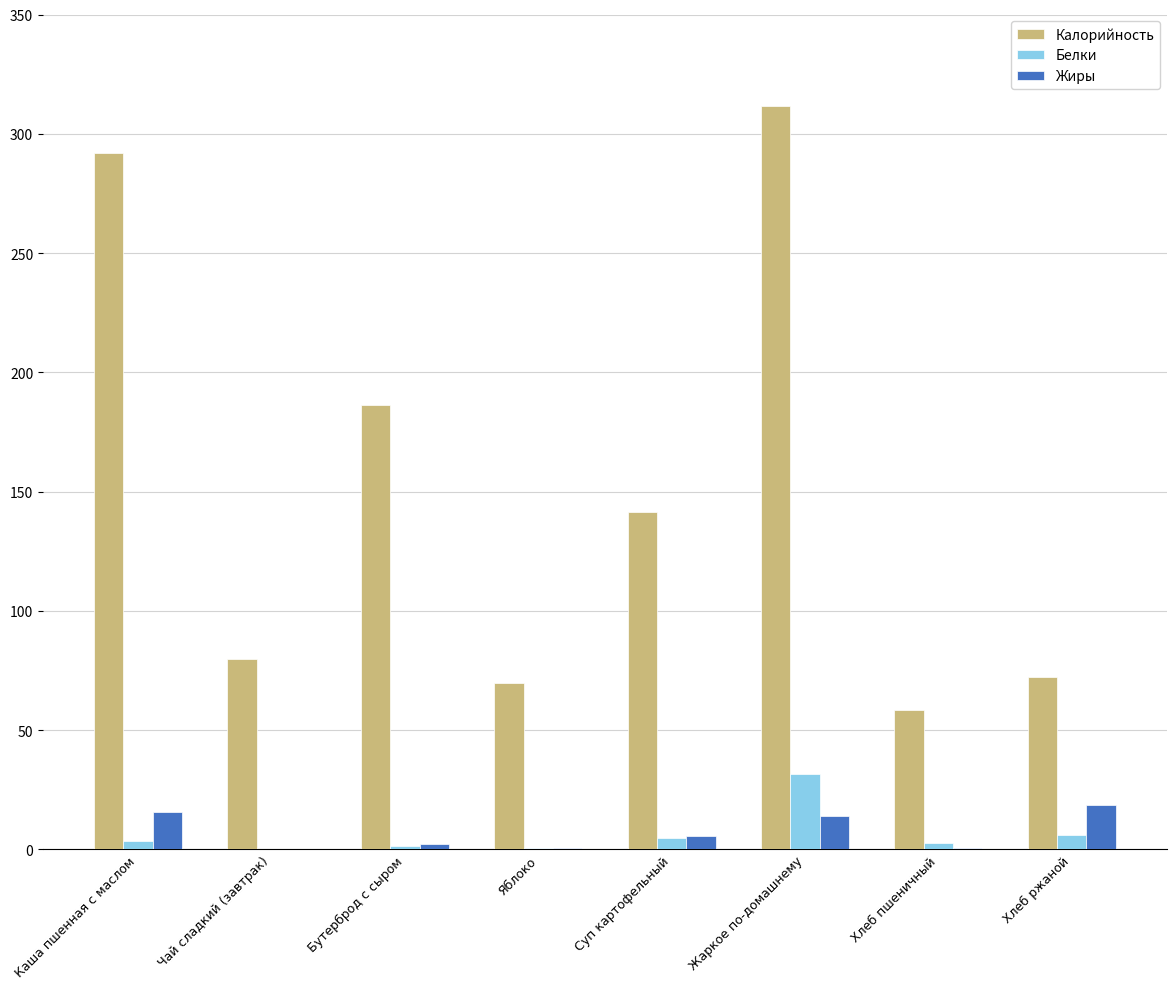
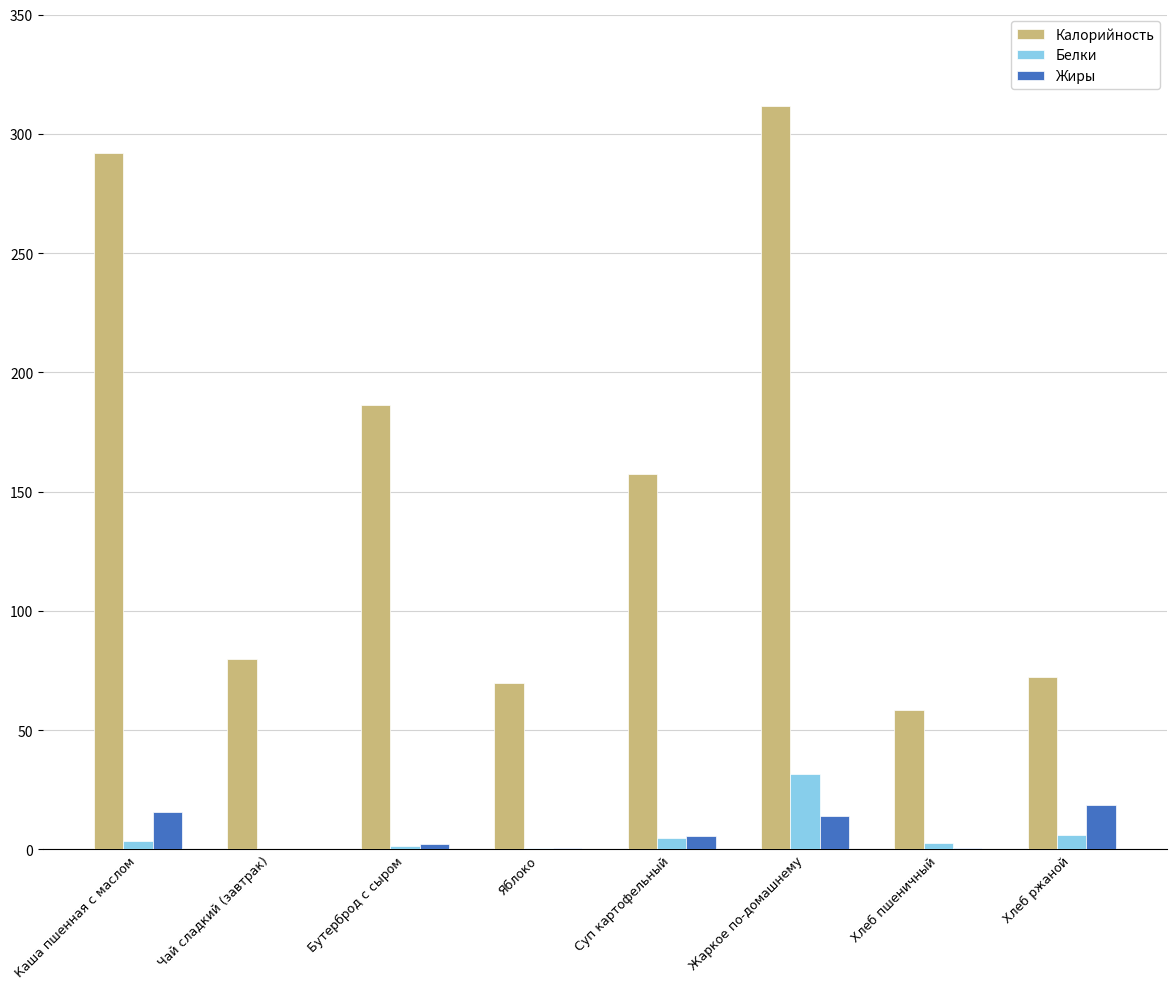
  {
    "Калорийность": {
      "Каша пшенная с маслом": 292,
      "Чай сладкий (завтрак)": 80,
      "Бутерброд с сыром": 186,
      "Яблоко": 70,
-     "Суп картофельный": 142,
+     "Суп картофельный": 158,
      "Жаркое по-домашнему": 312,
      "Хлеб пшеничный": 59,
      "Хлеб ржаной": 72
    },
    "Белки": {
      "Каша пшенная с маслом": 4,
      "Бутерброд с сыром": 2,
      "Суп картофельный": 5,
      "Жаркое по-домашнему": 32,
      "Хлеб пшеничный": 2,
      "Хлеб ржаной": 6
    },
    "Жиры": {
      "Каша пшенная с маслом": 16,
      "Чай сладкий (завтрак)": 0,
      "Бутерброд с сыром": 2,
      "Суп картофельный": 6,
      "Жаркое по-домашнему": 14,
      "Хлеб ржаной": 19
    }
  }
